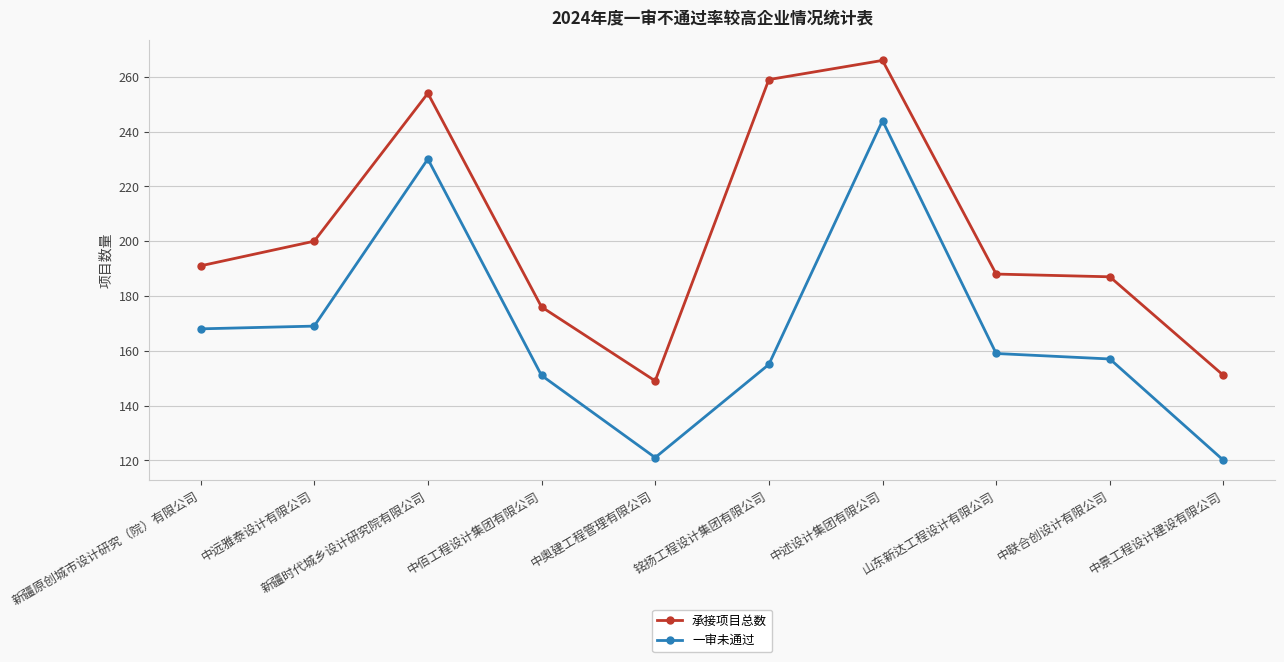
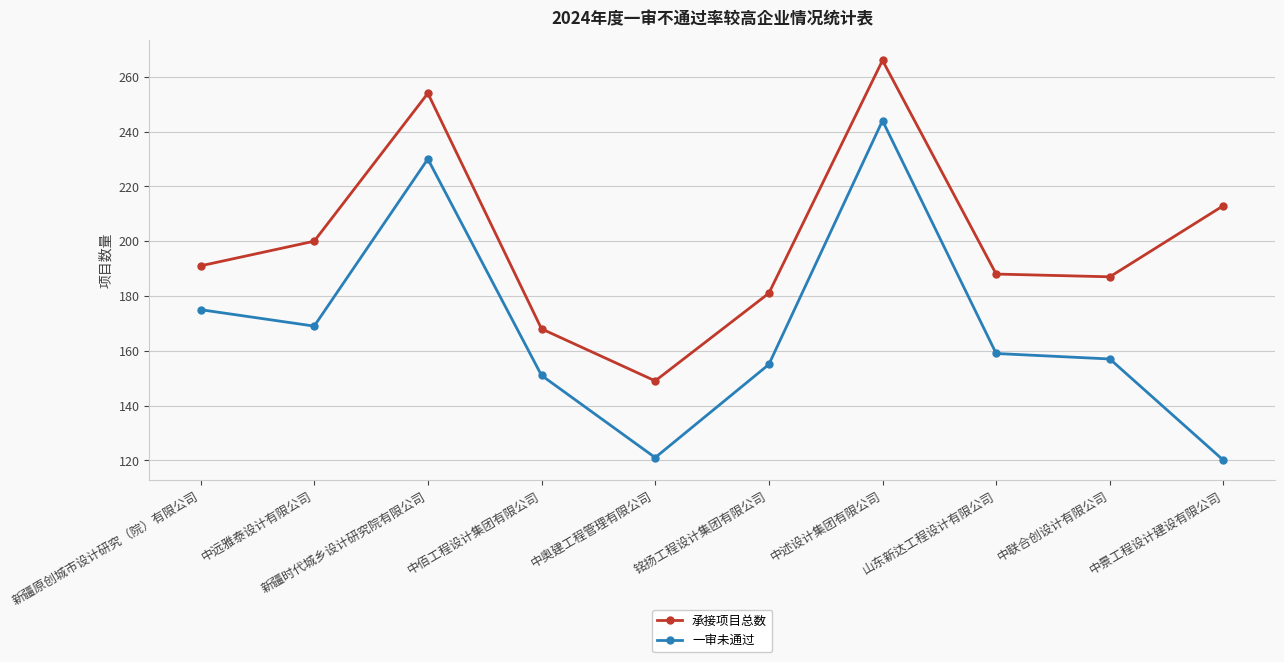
  {
    "承接项目总数": {
      "新疆原创城市设计研究（院）有限公司": 191,
      "中远雅泰设计有限公司": 200,
      "新疆时代城乡设计研究院有限公司": 254,
-     "中佰工程设计集团有限公司": 176,
+     "中佰工程设计集团有限公司": 168,
      "中奥建工程管理有限公司": 149,
-     "铭扬工程设计集团有限公司": 259,
+     "铭扬工程设计集团有限公司": 181,
      "中述设计集团有限公司": 266,
      "山东新达工程设计有限公司": 188,
      "中联合创设计有限公司": 187,
-     "中景工程设计建设有限公司": 151
+     "中景工程设计建设有限公司": 213
    },
    "一审未通过": {
-     "新疆原创城市设计研究（院）有限公司": 168,
+     "新疆原创城市设计研究（院）有限公司": 175,
      "中远雅泰设计有限公司": 169,
      "新疆时代城乡设计研究院有限公司": 230,
      "中佰工程设计集团有限公司": 151,
      "中奥建工程管理有限公司": 121,
      "铭扬工程设计集团有限公司": 155,
      "中述设计集团有限公司": 244,
      "山东新达工程设计有限公司": 159,
      "中联合创设计有限公司": 157,
      "中景工程设计建设有限公司": 120
    }
  }
